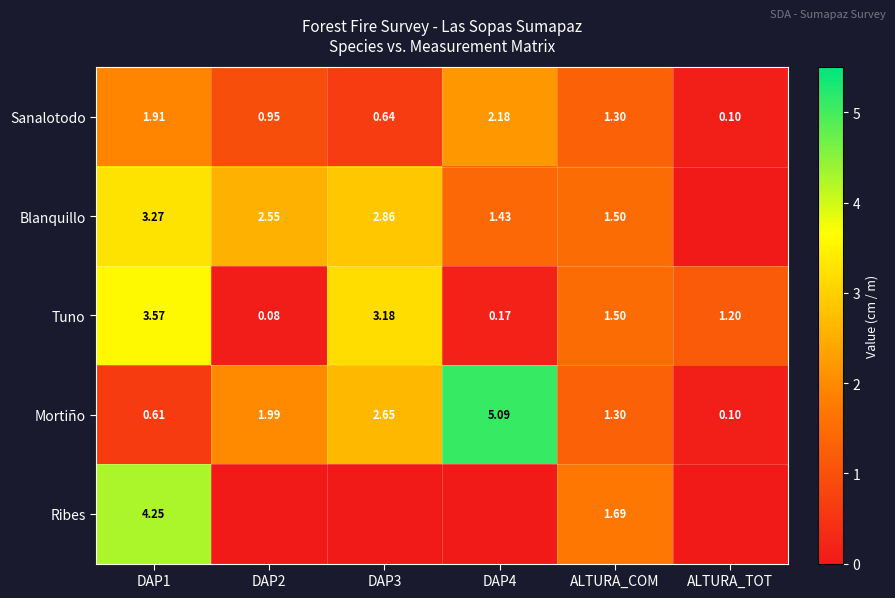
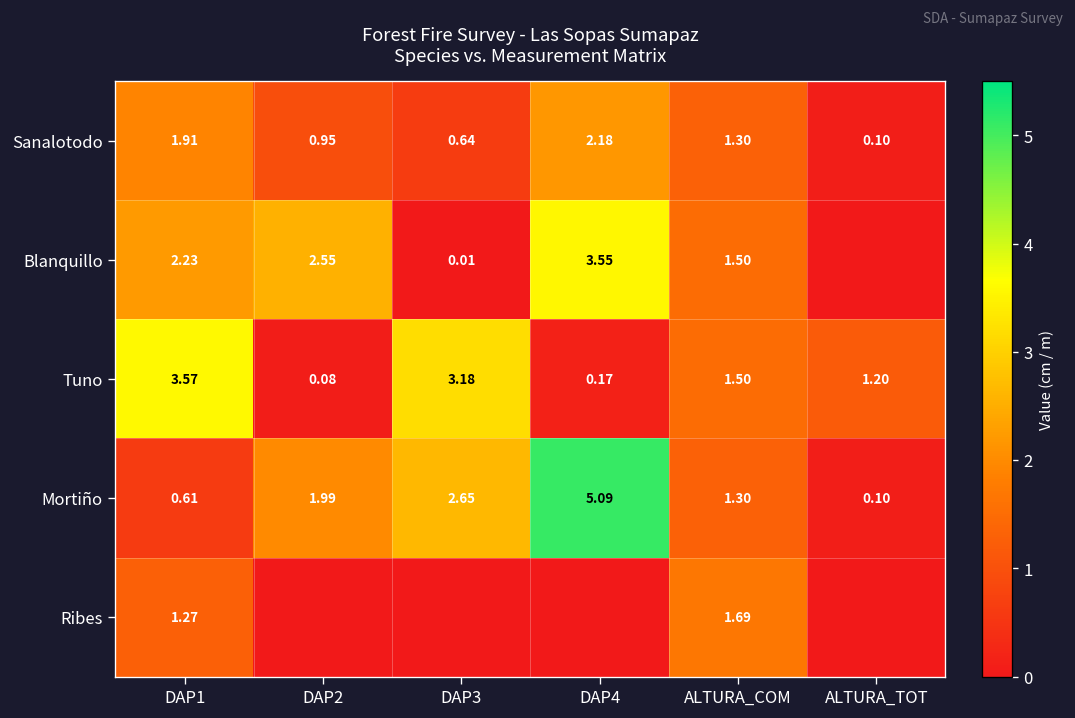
  {
    "Sanalotodo": {
      "DAP1": 1.91,
      "DAP2": 0.95,
      "DAP3": 0.64,
      "DAP4": 2.18,
      "ALTURA_COM": 1.30,
      "ALTURA_TOT": 0.10
    },
    "Blanquillo": {
-     "DAP1": 3.27,
+     "DAP1": 2.23,
      "DAP2": 2.55,
-     "DAP3": 2.86,
-     "DAP4": 1.43,
+     "DAP3": 0.01,
+     "DAP4": 3.55,
      "ALTURA_COM": 1.50
    },
    "Tuno": {
      "DAP1": 3.57,
      "DAP2": 0.08,
      "DAP3": 3.18,
      "DAP4": 0.17,
      "ALTURA_COM": 1.50,
      "ALTURA_TOT": 1.20
    },
    "Mortiño": {
      "DAP1": 0.61,
      "DAP2": 1.99,
      "DAP3": 2.65,
      "DAP4": 5.09,
      "ALTURA_COM": 1.30,
      "ALTURA_TOT": 0.10
    },
    "Ribes": {
-     "DAP1": 4.25,
+     "DAP1": 1.27,
      "ALTURA_COM": 1.69
    }
  }
